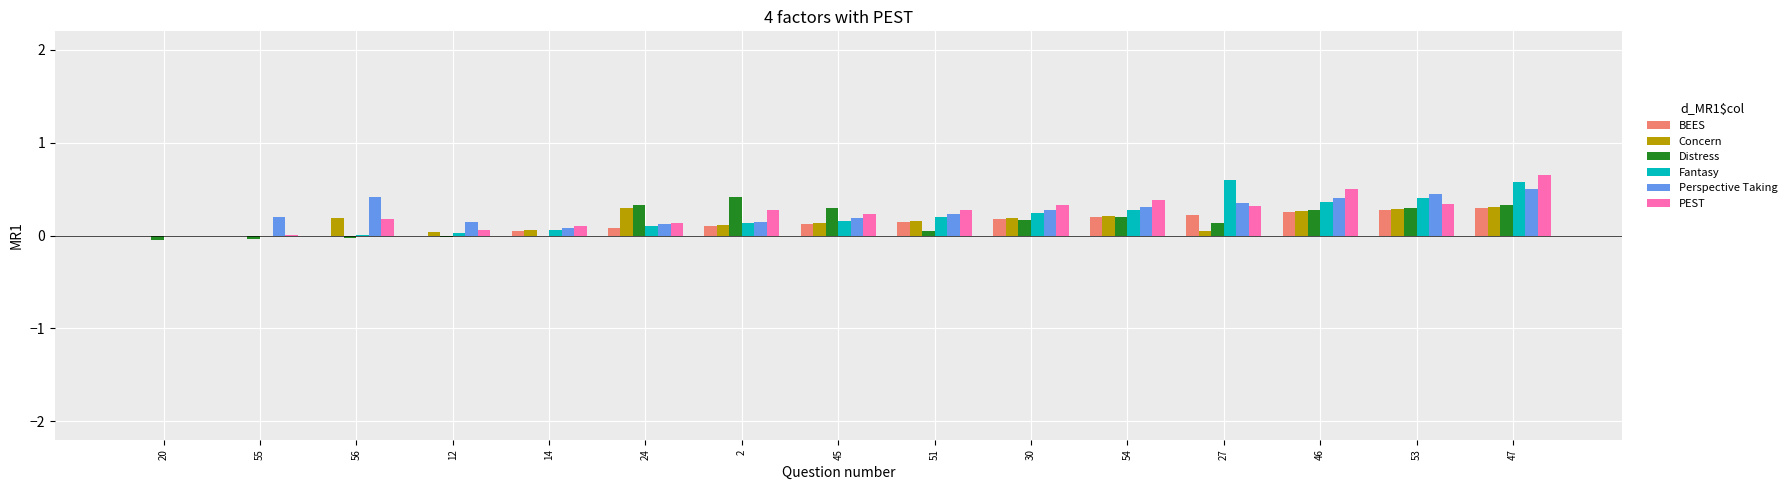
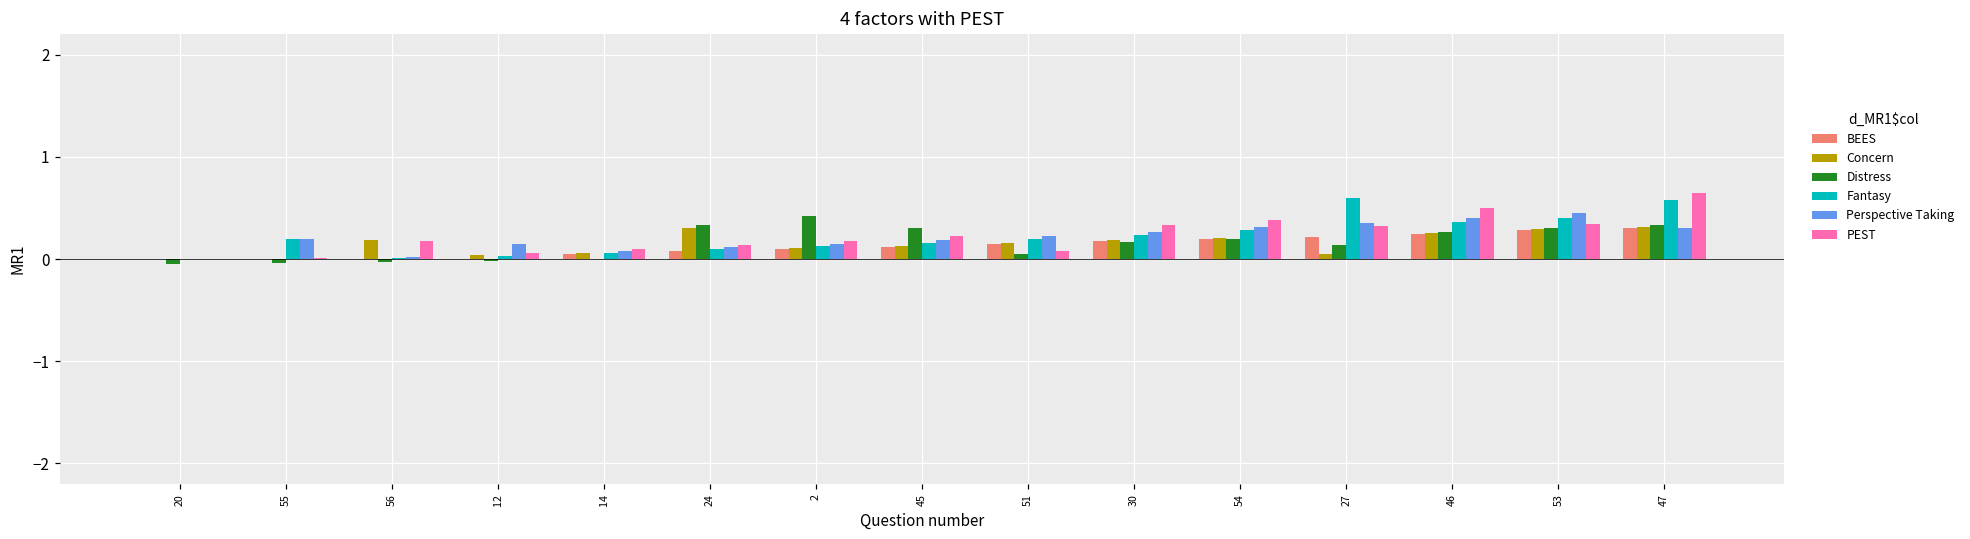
  {
    "BEES": {
      "20": 0.0,
      "55": 0.0,
      "56": 0.0,
      "12": 0.0,
      "14": 0.1,
      "24": 0.1,
      "2": 0.1,
      "45": 0.1,
      "51": 0.2,
      "30": 0.2,
      "54": 0.2,
      "27": 0.2,
      "46": 0.3,
      "53": 0.3,
      "47": 0.3
    },
    "Concern": {
      "20": 0.0,
      "55": 0.0,
      "56": 0.2,
      "12": 0.0,
      "14": 0.1,
      "24": 0.3,
      "2": 0.1,
      "45": 0.1,
      "51": 0.2,
      "30": 0.2,
      "54": 0.2,
      "27": 0.1,
      "46": 0.3,
      "53": 0.3,
      "47": 0.3
    },
    "Distress": {
      "20": -0.1,
      "55": 0.0,
      "56": 0.0,
      "14": 0.0,
      "24": 0.3,
      "2": 0.4,
      "45": 0.3,
      "51": 0.1,
      "30": 0.2,
      "54": 0.2,
      "27": 0.1,
      "46": 0.3,
      "53": 0.3,
      "47": 0.3
    },
    "Fantasy": {
      "20": 0.0,
-     "55": 0.0,
+     "55": 0.2,
      "12": 0.0,
      "14": 0.1,
      "24": 0.1,
      "2": 0.1,
      "45": 0.2,
      "51": 0.2,
      "30": 0.2,
      "54": 0.3,
      "27": 0.6,
      "46": 0.4,
      "53": 0.4,
      "47": 0.6
    },
    "Perspective Taking": {
      "20": 0.0,
      "55": 0.2,
-     "56": 0.4,
+     "56": 0.0,
      "12": 0.2,
      "14": 0.1,
      "24": 0.1,
      "2": 0.2,
      "45": 0.2,
      "51": 0.2,
      "30": 0.3,
      "54": 0.3,
      "27": 0.4,
      "46": 0.4,
      "53": 0.5,
-     "47": 0.5
+     "47": 0.3
    },
    "PEST": {
      "20": 0.0,
      "56": 0.2,
      "12": 0.1,
      "14": 0.1,
      "24": 0.1,
-     "2": 0.3,
+     "2": 0.2,
      "45": 0.2,
-     "51": 0.3,
+     "51": 0.1,
      "30": 0.3,
      "54": 0.4,
      "27": 0.3,
      "46": 0.5,
      "53": 0.3,
      "47": 0.7
    }
  }
